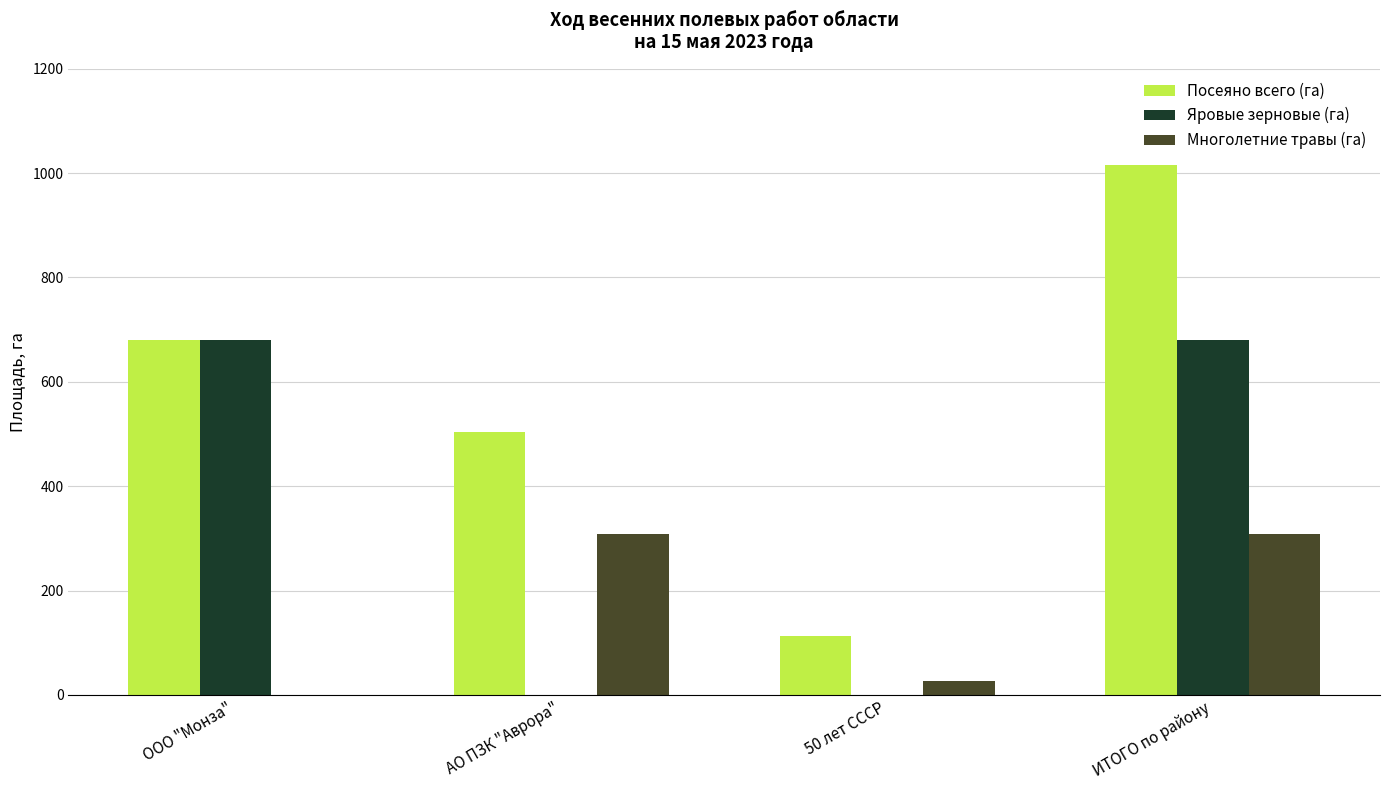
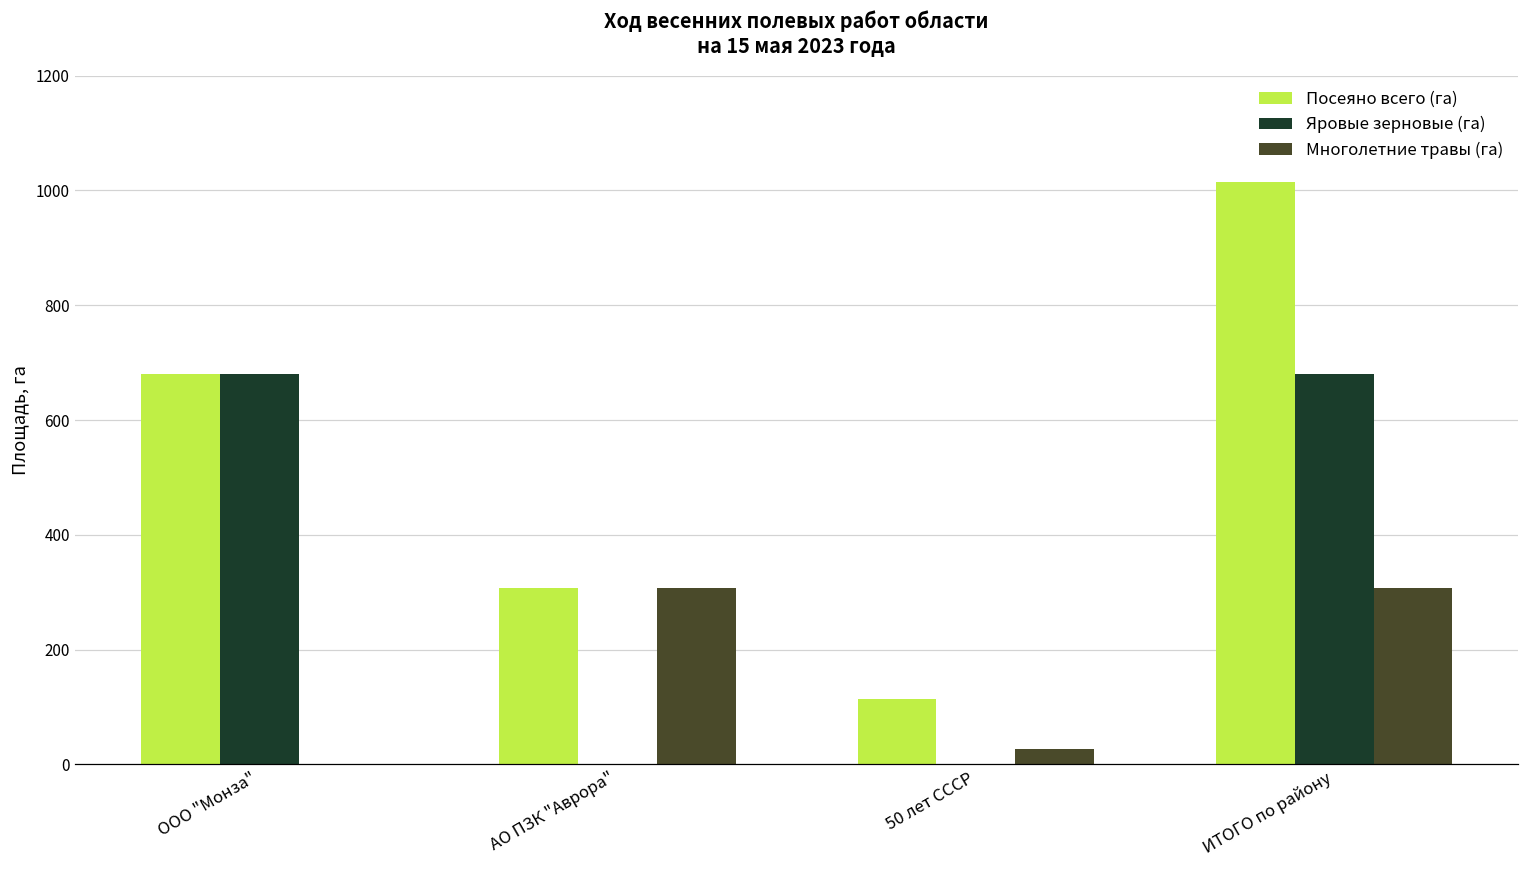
  {
    "Посеяно всего (га)": {
      "ООО \"Монза\"": 680,
-     "АО ПЗК \"Аврора\"": 500,
+     "АО ПЗК \"Аврора\"": 310,
      "50 лет СССР": 110,
      "ИТОГО по району": 1020
    }
  }
